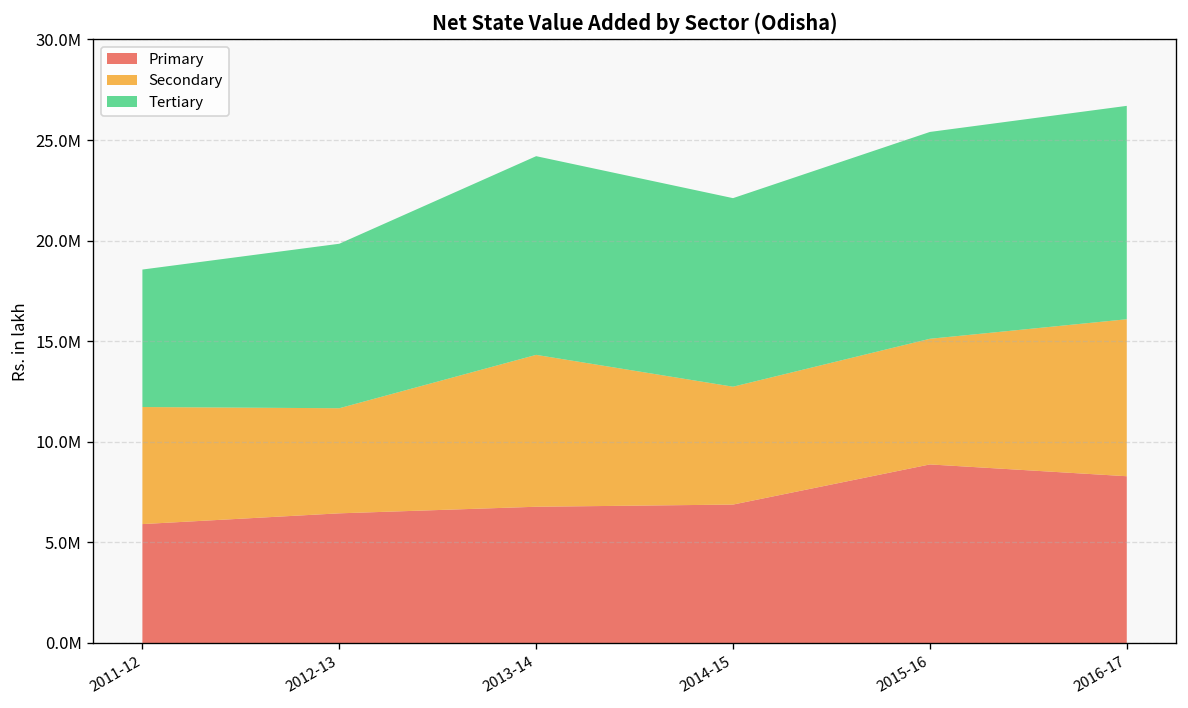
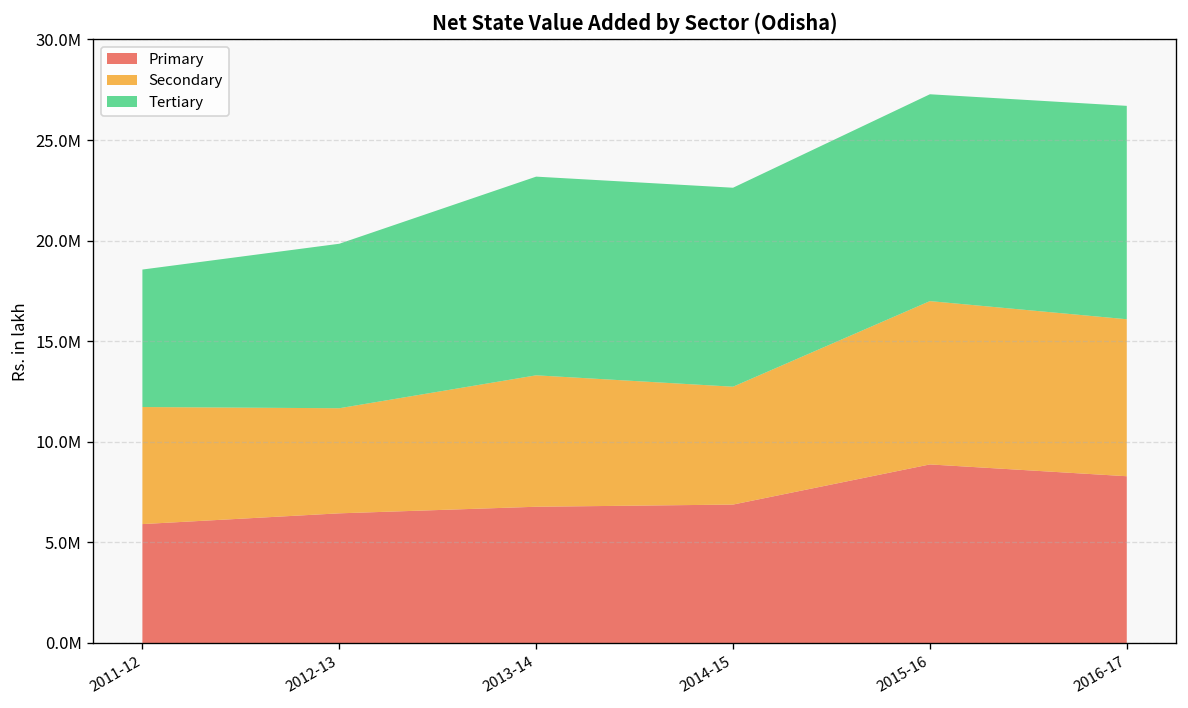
  {
    "Primary": {
      "2011-12": 5900000,
      "2012-13": 6400000,
      "2013-14": 6800000,
      "2014-15": 6900000,
      "2015-16": 8900000,
      "2016-17": 8300000
    },
    "Secondary": {
      "2011-12": 5800000,
      "2012-13": 5200000,
-     "2013-14": 7500000,
+     "2013-14": 6500000,
      "2014-15": 5900000,
-     "2015-16": 6200000,
+     "2015-16": 8100000,
      "2016-17": 7800000
    },
    "Tertiary": {
      "2011-12": 6800000,
      "2012-13": 8200000,
      "2013-14": 9900000,
-     "2014-15": 9400000,
+     "2014-15": 9900000,
      "2015-16": 10300000,
      "2016-17": 10600000
    }
  }
